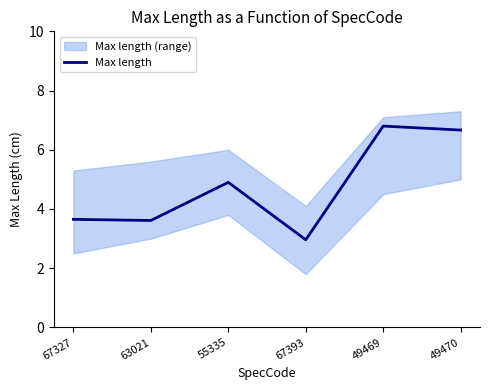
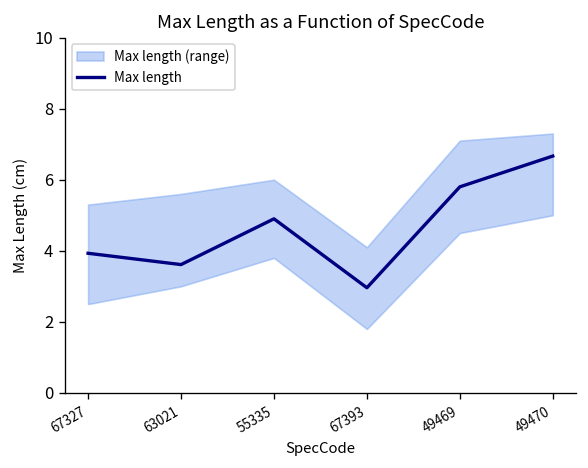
  {
    "Max length": {
-     "67327": 3.7,
+     "67327": 3.9,
      "63021": 3.6,
      "55335": 4.9,
      "67393": 3.0,
-     "49469": 6.8,
+     "49469": 5.8,
      "49470": 6.7
    }
  }
